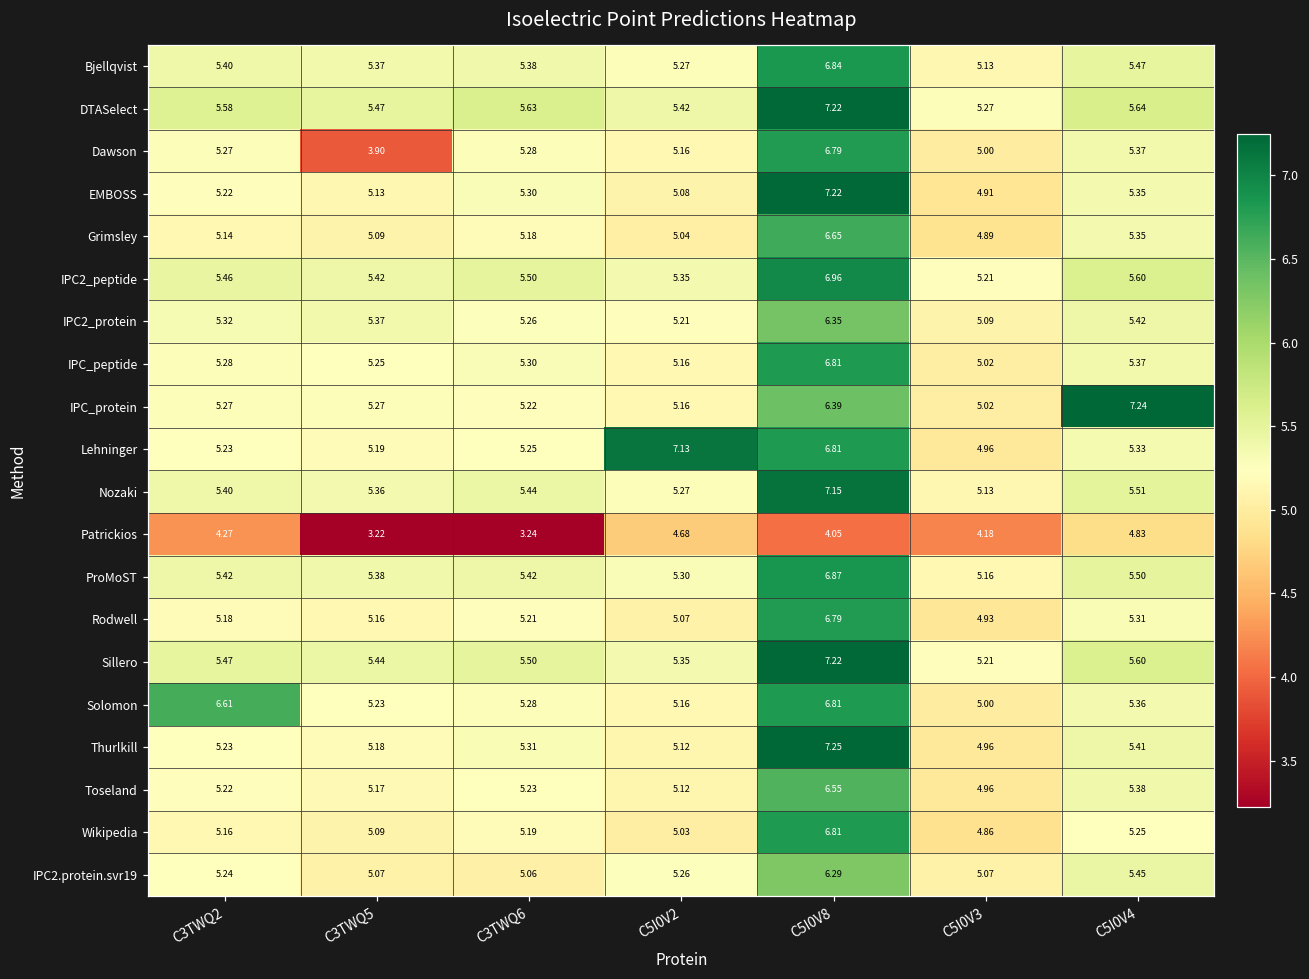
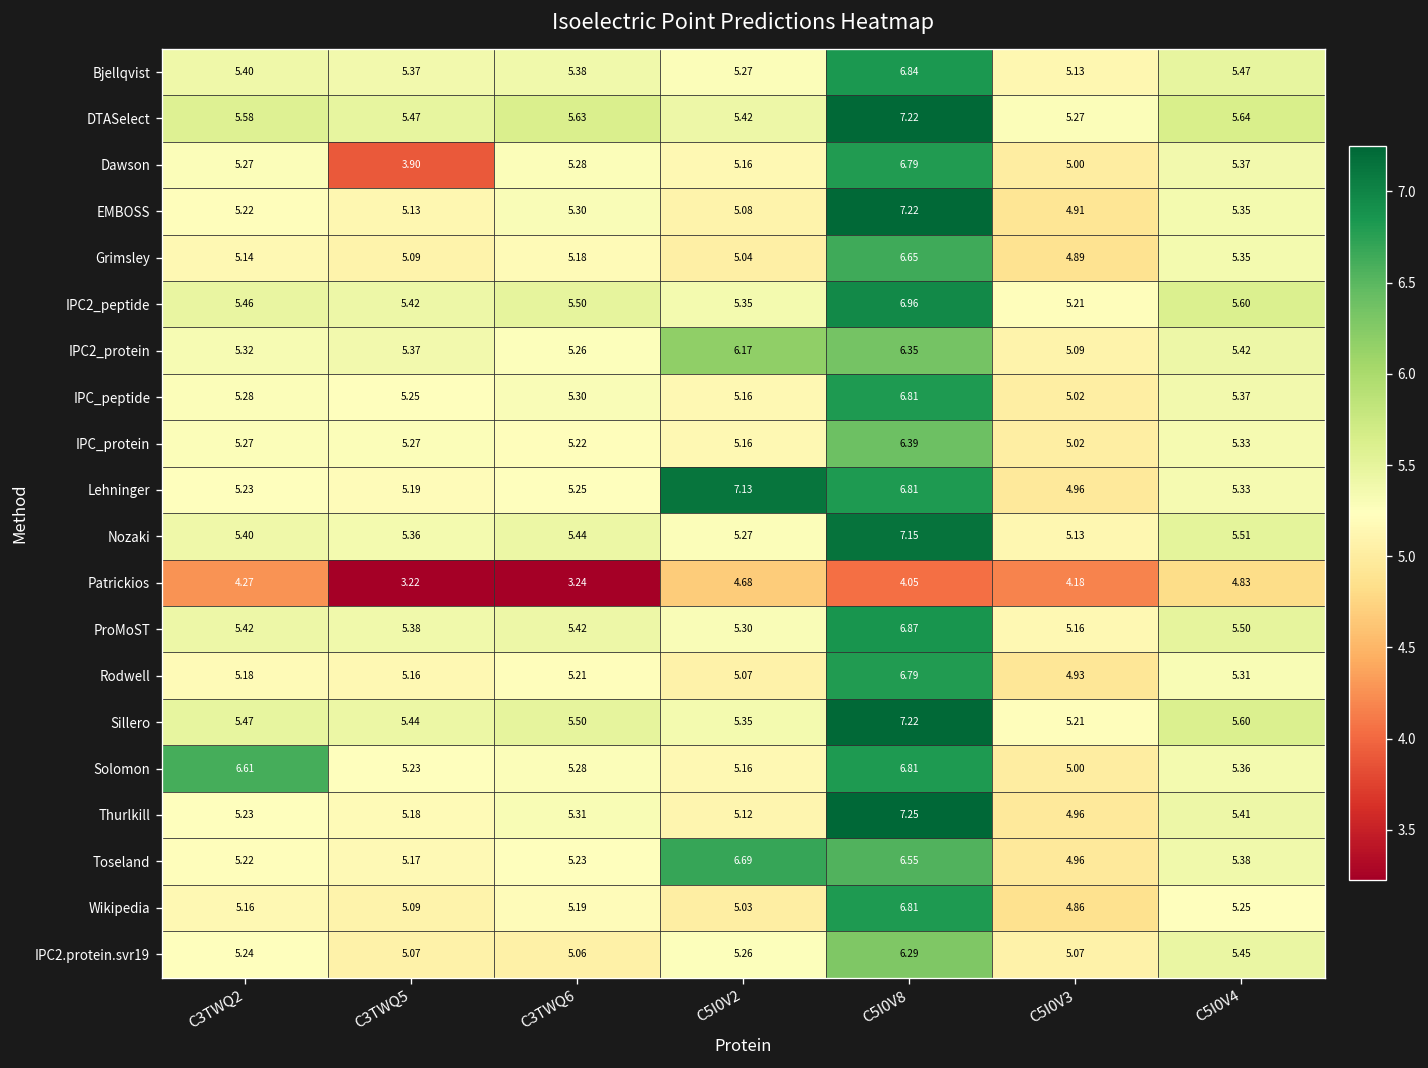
  {
    "Bjellqvist": {
      "C3TWQ2": 5.40,
      "C3TWQ5": 5.37,
      "C3TWQ6": 5.38,
      "C5I0V2": 5.27,
      "C5I0V8": 6.84,
      "C5I0V3": 5.13,
      "C5I0V4": 5.47
    },
    "DTASelect": {
      "C3TWQ2": 5.58,
      "C3TWQ5": 5.47,
      "C3TWQ6": 5.63,
      "C5I0V2": 5.42,
      "C5I0V8": 7.22,
      "C5I0V3": 5.27,
      "C5I0V4": 5.64
    },
    "Dawson": {
      "C3TWQ2": 5.27,
      "C3TWQ5": 3.90,
      "C3TWQ6": 5.28,
      "C5I0V2": 5.16,
      "C5I0V8": 6.79,
      "C5I0V3": 5.00,
      "C5I0V4": 5.37
    },
    "EMBOSS": {
      "C3TWQ2": 5.22,
      "C3TWQ5": 5.13,
      "C3TWQ6": 5.30,
      "C5I0V2": 5.08,
      "C5I0V8": 7.22,
      "C5I0V3": 4.91,
      "C5I0V4": 5.35
    },
    "Grimsley": {
      "C3TWQ2": 5.14,
      "C3TWQ5": 5.09,
      "C3TWQ6": 5.18,
      "C5I0V2": 5.04,
      "C5I0V8": 6.65,
      "C5I0V3": 4.89,
      "C5I0V4": 5.35
    },
    "IPC2_peptide": {
      "C3TWQ2": 5.46,
      "C3TWQ5": 5.42,
      "C3TWQ6": 5.50,
      "C5I0V2": 5.35,
      "C5I0V8": 6.96,
      "C5I0V3": 5.21,
      "C5I0V4": 5.60
    },
    "IPC2_protein": {
      "C3TWQ2": 5.32,
      "C3TWQ5": 5.37,
      "C3TWQ6": 5.26,
-     "C5I0V2": 5.21,
+     "C5I0V2": 6.17,
      "C5I0V8": 6.35,
      "C5I0V3": 5.09,
      "C5I0V4": 5.42
    },
    "IPC_peptide": {
      "C3TWQ2": 5.28,
      "C3TWQ5": 5.25,
      "C3TWQ6": 5.30,
      "C5I0V2": 5.16,
      "C5I0V8": 6.81,
      "C5I0V3": 5.02,
      "C5I0V4": 5.37
    },
    "IPC_protein": {
      "C3TWQ2": 5.27,
      "C3TWQ5": 5.27,
      "C3TWQ6": 5.22,
      "C5I0V2": 5.16,
      "C5I0V8": 6.39,
      "C5I0V3": 5.02,
-     "C5I0V4": 7.24
+     "C5I0V4": 5.33
    },
    "Lehninger": {
      "C3TWQ2": 5.23,
      "C3TWQ5": 5.19,
      "C3TWQ6": 5.25,
      "C5I0V2": 7.13,
      "C5I0V8": 6.81,
      "C5I0V3": 4.96,
      "C5I0V4": 5.33
    },
    "Nozaki": {
      "C3TWQ2": 5.40,
      "C3TWQ5": 5.36,
      "C3TWQ6": 5.44,
      "C5I0V2": 5.27,
      "C5I0V8": 7.15,
      "C5I0V3": 5.13,
      "C5I0V4": 5.51
    },
    "Patrickios": {
      "C3TWQ2": 4.27,
      "C3TWQ5": 3.22,
      "C3TWQ6": 3.24,
      "C5I0V2": 4.68,
      "C5I0V8": 4.05,
      "C5I0V3": 4.18,
      "C5I0V4": 4.83
    },
    "ProMoST": {
      "C3TWQ2": 5.42,
      "C3TWQ5": 5.38,
      "C3TWQ6": 5.42,
      "C5I0V2": 5.30,
      "C5I0V8": 6.87,
      "C5I0V3": 5.16,
      "C5I0V4": 5.50
    },
    "Rodwell": {
      "C3TWQ2": 5.18,
      "C3TWQ5": 5.16,
      "C3TWQ6": 5.21,
      "C5I0V2": 5.07,
      "C5I0V8": 6.79,
      "C5I0V3": 4.93,
      "C5I0V4": 5.31
    },
    "Sillero": {
      "C3TWQ2": 5.47,
      "C3TWQ5": 5.44,
      "C3TWQ6": 5.50,
      "C5I0V2": 5.35,
      "C5I0V8": 7.22,
      "C5I0V3": 5.21,
      "C5I0V4": 5.60
    },
    "Solomon": {
      "C3TWQ2": 6.61,
      "C3TWQ5": 5.23,
      "C3TWQ6": 5.28,
      "C5I0V2": 5.16,
      "C5I0V8": 6.81,
      "C5I0V3": 5.00,
      "C5I0V4": 5.36
    },
    "Thurlkill": {
      "C3TWQ2": 5.23,
      "C3TWQ5": 5.18,
      "C3TWQ6": 5.31,
      "C5I0V2": 5.12,
      "C5I0V8": 7.25,
      "C5I0V3": 4.96,
      "C5I0V4": 5.41
    },
    "Toseland": {
      "C3TWQ2": 5.22,
      "C3TWQ5": 5.17,
      "C3TWQ6": 5.23,
-     "C5I0V2": 5.12,
+     "C5I0V2": 6.69,
      "C5I0V8": 6.55,
      "C5I0V3": 4.96,
      "C5I0V4": 5.38
    },
    "Wikipedia": {
      "C3TWQ2": 5.16,
      "C3TWQ5": 5.09,
      "C3TWQ6": 5.19,
      "C5I0V2": 5.03,
      "C5I0V8": 6.81,
      "C5I0V3": 4.86,
      "C5I0V4": 5.25
    },
    "IPC2.protein.svr19": {
      "C3TWQ2": 5.24,
      "C3TWQ5": 5.07,
      "C3TWQ6": 5.06,
      "C5I0V2": 5.26,
      "C5I0V8": 6.29,
      "C5I0V3": 5.07,
      "C5I0V4": 5.45
    }
  }
